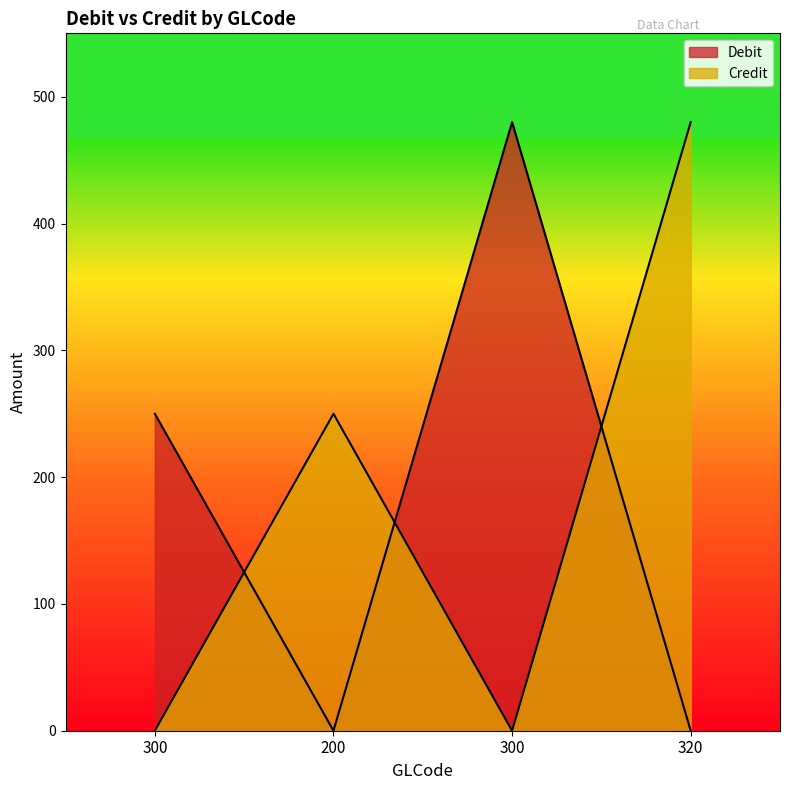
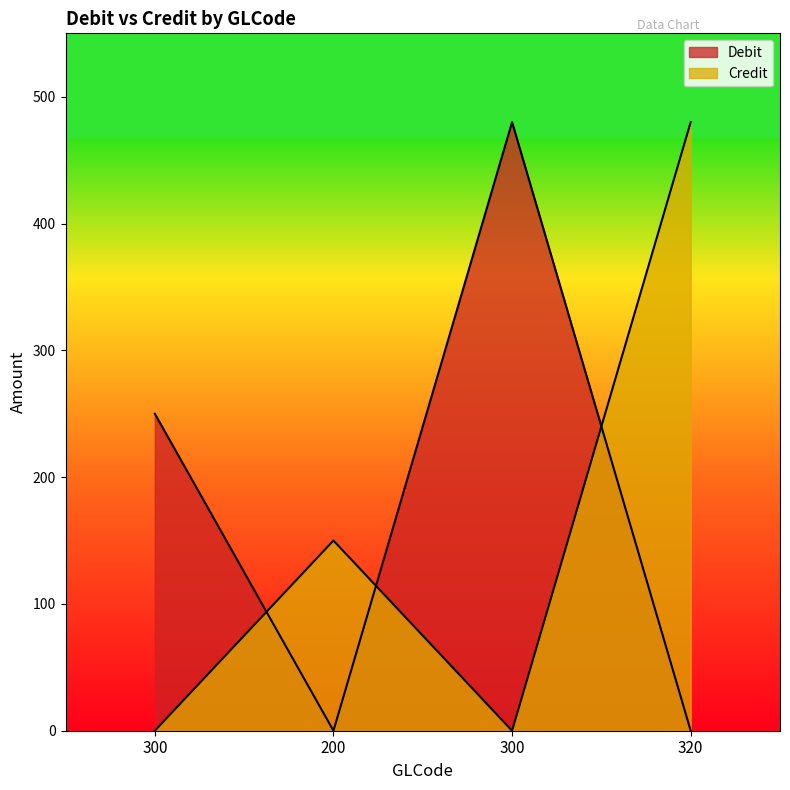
  {
    "Debit": {
      "200": 0,
      "320": 0
    },
    "Credit": {
-     "200": 250,
+     "200": 150,
      "320": 480
    }
  }
